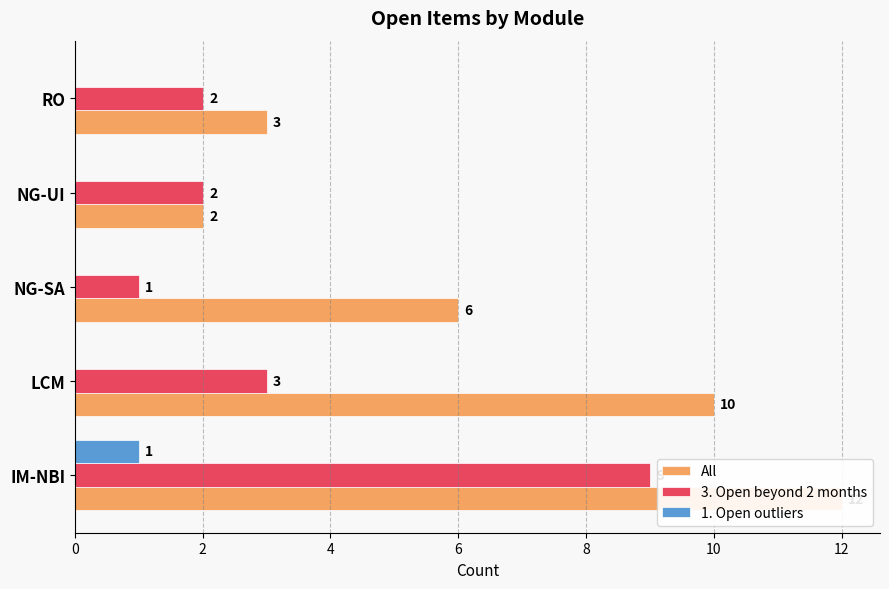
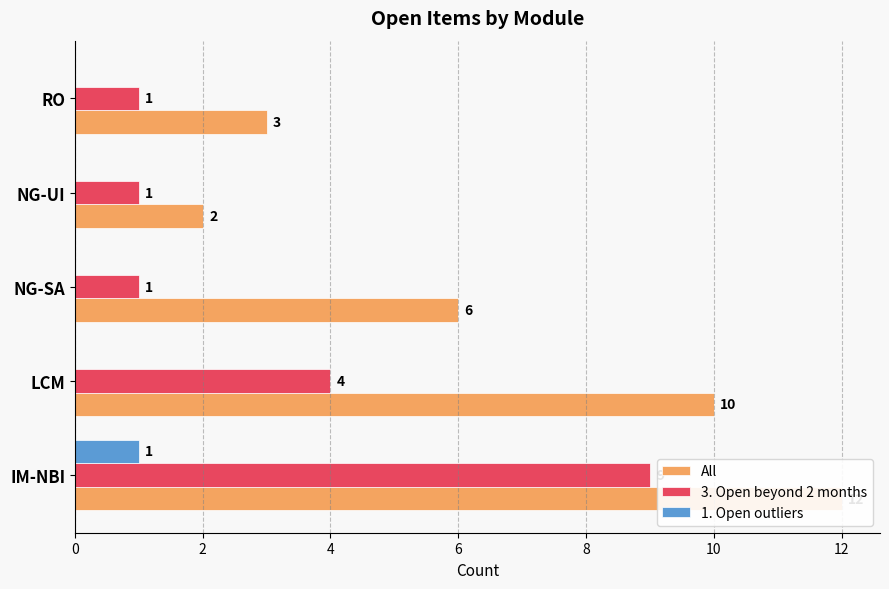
  {
    "All": {
      "RO": 3,
      "NG-UI": 2,
      "NG-SA": 6,
      "LCM": 10
    },
    "3. Open beyond 2 months": {
-     "RO": 2,
-     "NG-UI": 2,
+     "RO": 1,
+     "NG-UI": 1,
      "NG-SA": 1,
-     "LCM": 3
+     "LCM": 4
    },
    "1. Open outliers": {
      "IM-NBI": 1
    }
  }
